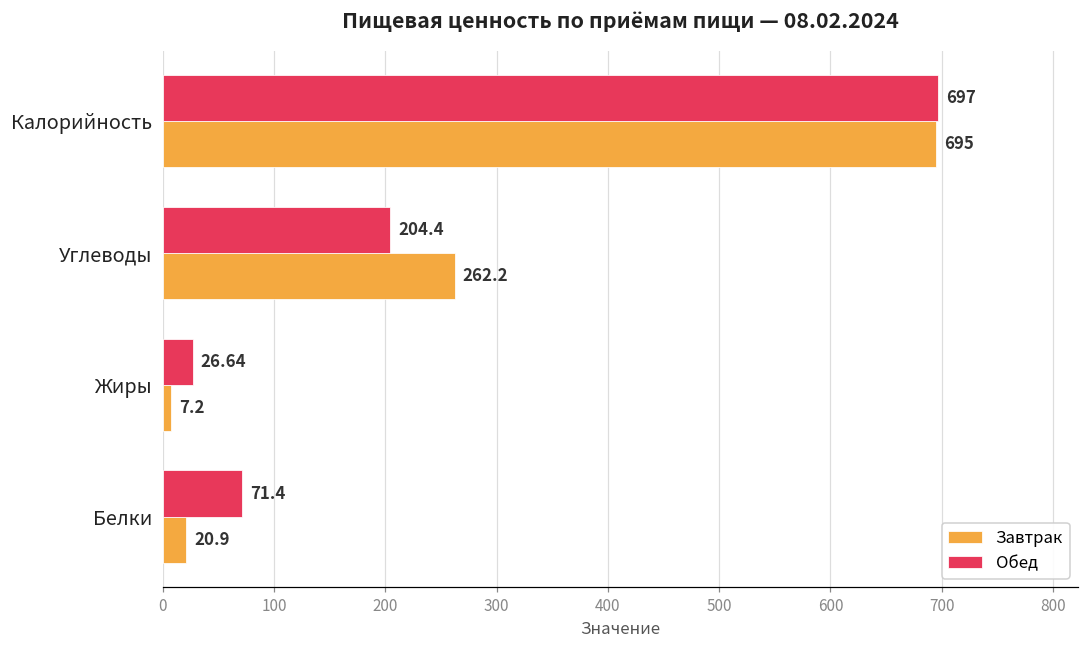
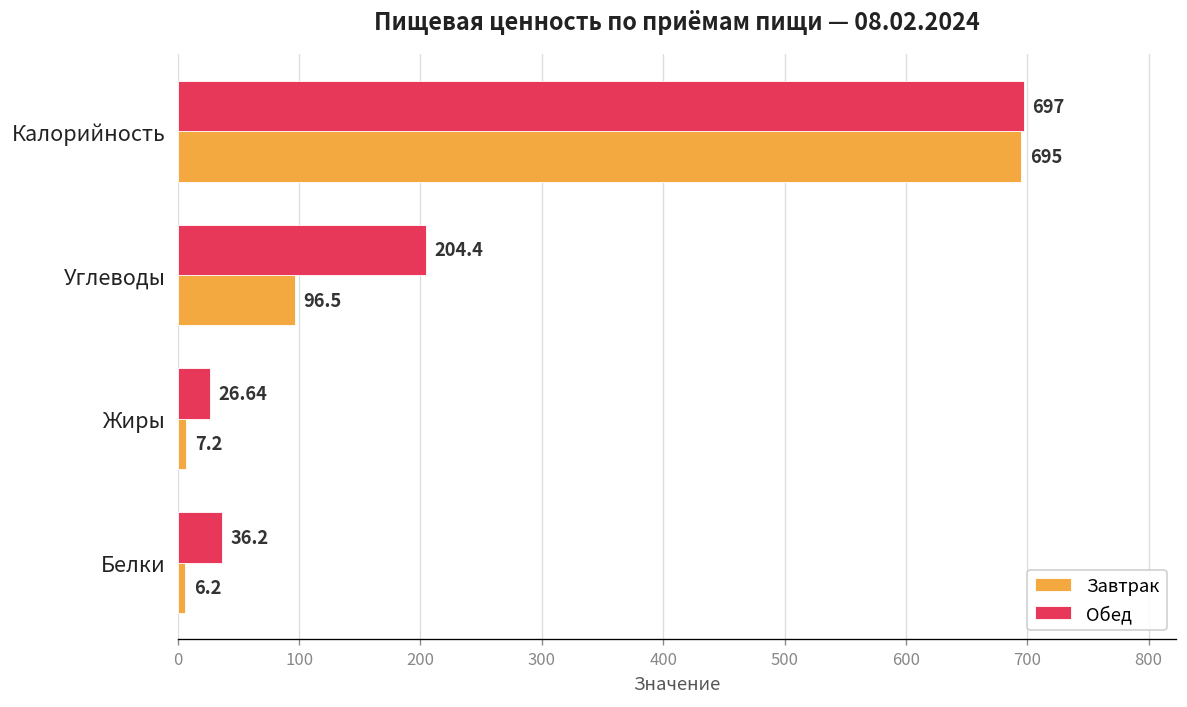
  {
    "Завтрак": {
      "Калорийность": 695,
-     "Углеводы": 262.2,
+     "Углеводы": 96.5,
      "Жиры": 7.2,
-     "Белки": 20.9
+     "Белки": 6.2
    },
    "Обед": {
      "Калорийность": 697,
      "Углеводы": 204.4,
      "Жиры": 26.64,
-     "Белки": 71.4
+     "Белки": 36.2
    }
  }
